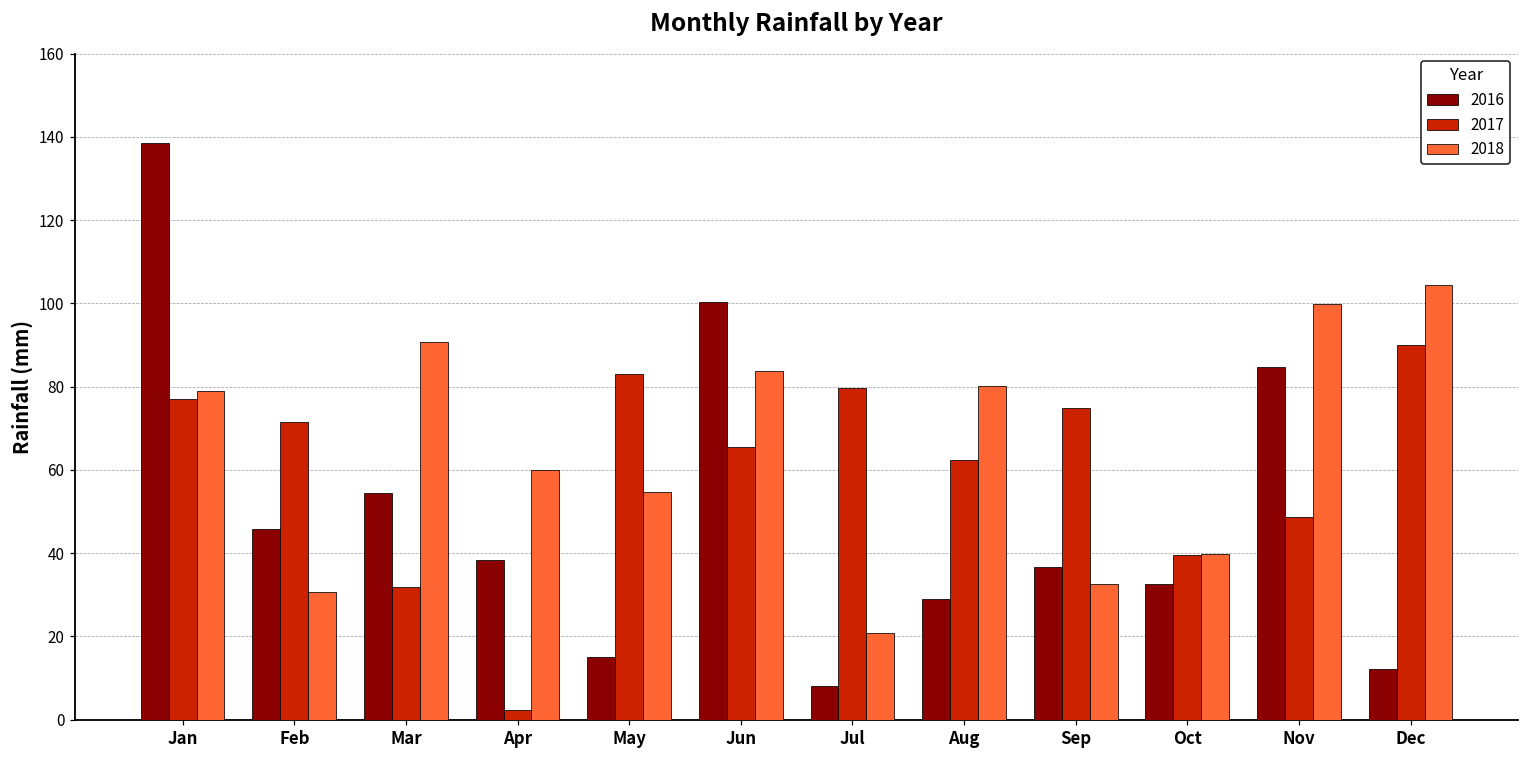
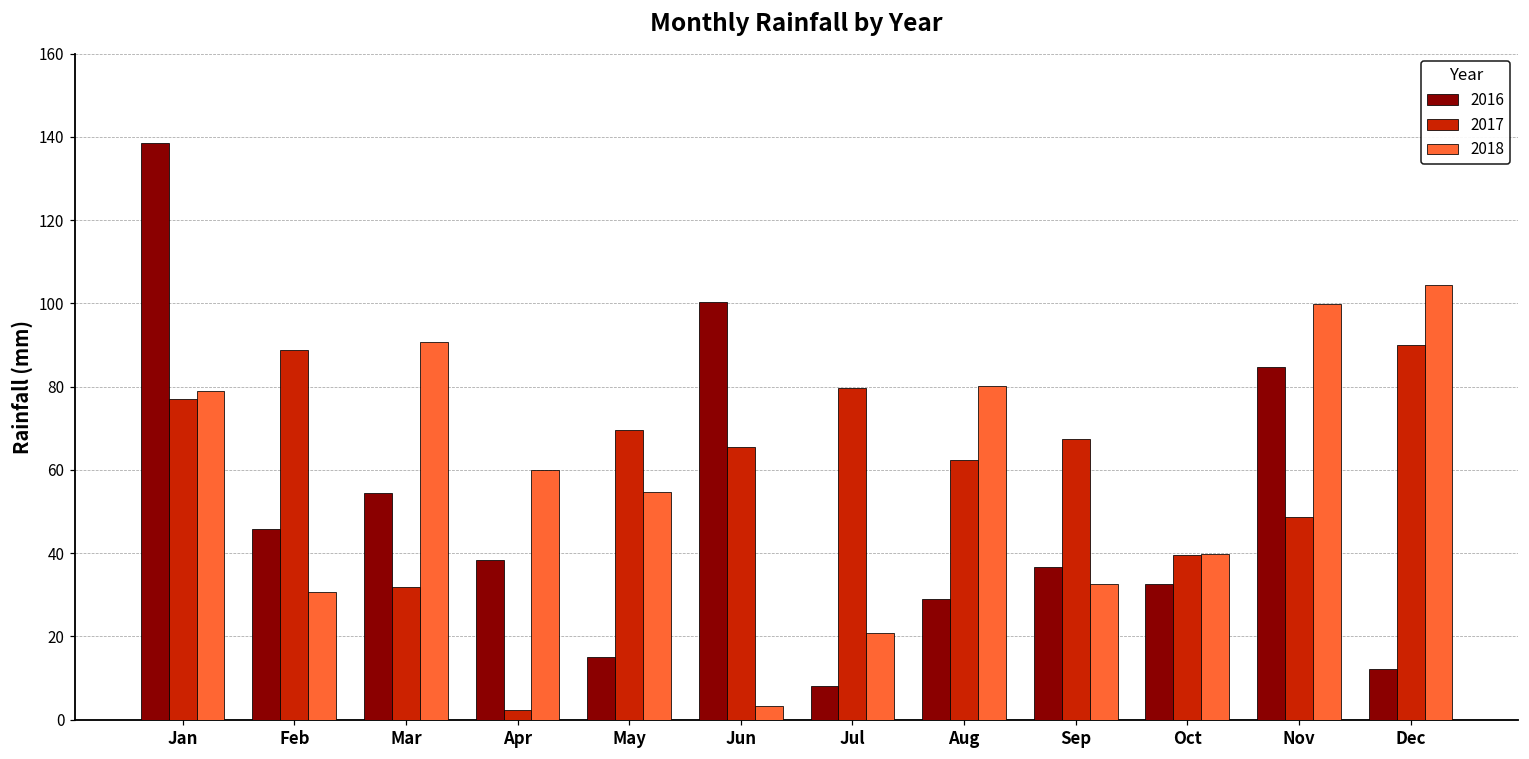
  {
    "2016": {
      "Jan": 139,
      "Feb": 46,
      "Mar": 55,
      "Apr": 38,
      "May": 15,
      "Jun": 100,
      "Jul": 8,
      "Aug": 29,
      "Sep": 37,
      "Oct": 33,
      "Nov": 85,
      "Dec": 12
    },
    "2017": {
      "Jan": 77,
-     "Feb": 72,
+     "Feb": 89,
      "Mar": 32,
      "Apr": 2,
-     "May": 83,
+     "May": 70,
      "Jun": 66,
      "Jul": 80,
      "Aug": 62,
-     "Sep": 75,
+     "Sep": 67,
      "Oct": 40,
      "Nov": 49,
      "Dec": 90
    },
    "2018": {
      "Jan": 79,
      "Feb": 31,
      "Mar": 91,
      "Apr": 60,
      "May": 55,
-     "Jun": 84,
+     "Jun": 3,
      "Jul": 21,
      "Aug": 80,
      "Sep": 33,
      "Oct": 40,
      "Nov": 100,
      "Dec": 105
    }
  }
